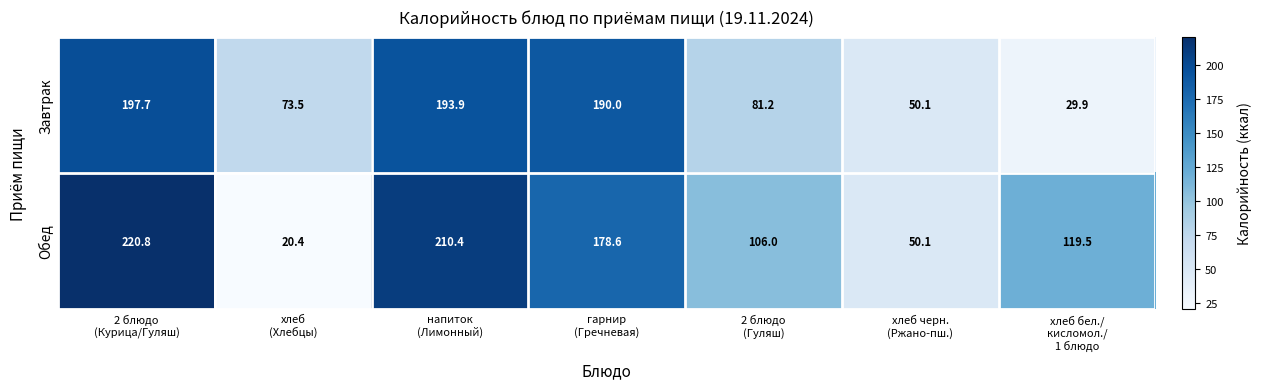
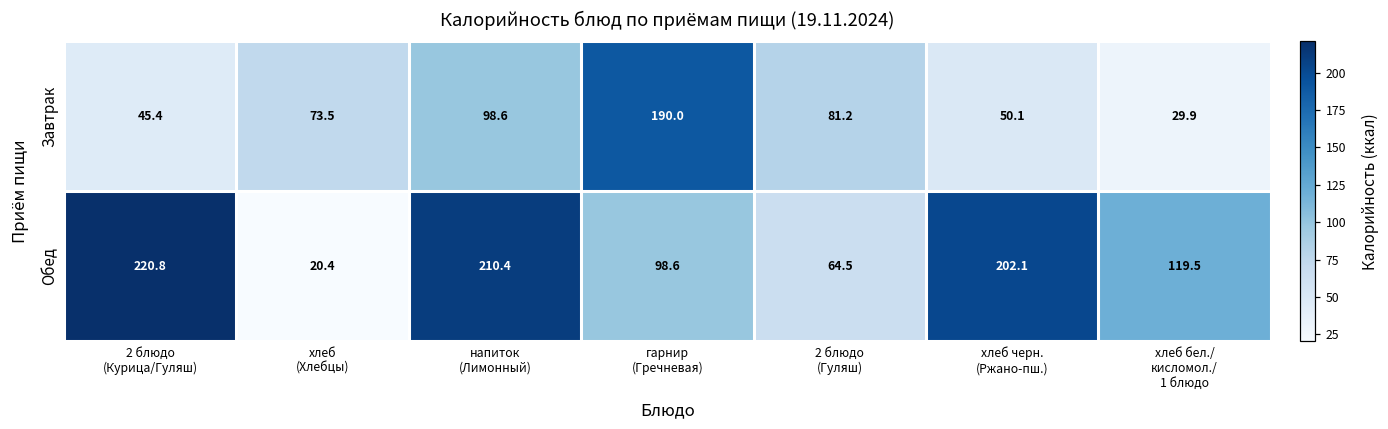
  {
    "Завтрак": {
-     "2 блюдо (Курица/Гуляш)": 197.7,
+     "2 блюдо (Курица/Гуляш)": 45.4,
      "хлеб (Хлебцы)": 73.5,
-     "напиток (Лимонный)": 193.9,
+     "напиток (Лимонный)": 98.6,
      "гарнир (Гречневая)": 190.0,
      "2 блюдо (Гуляш)": 81.2,
      "хлеб черн. (Ржано-пш.)": 50.1,
      "хлеб бел./ кисломол./ 1 блюдо": 29.9
    },
    "Обед": {
      "2 блюдо (Курица/Гуляш)": 220.8,
      "хлеб (Хлебцы)": 20.4,
      "напиток (Лимонный)": 210.4,
-     "гарнир (Гречневая)": 178.6,
-     "2 блюдо (Гуляш)": 106.0,
-     "хлеб черн. (Ржано-пш.)": 50.1,
+     "гарнир (Гречневая)": 98.6,
+     "2 блюдо (Гуляш)": 64.5,
+     "хлеб черн. (Ржано-пш.)": 202.1,
      "хлеб бел./ кисломол./ 1 блюдо": 119.5
    }
  }
